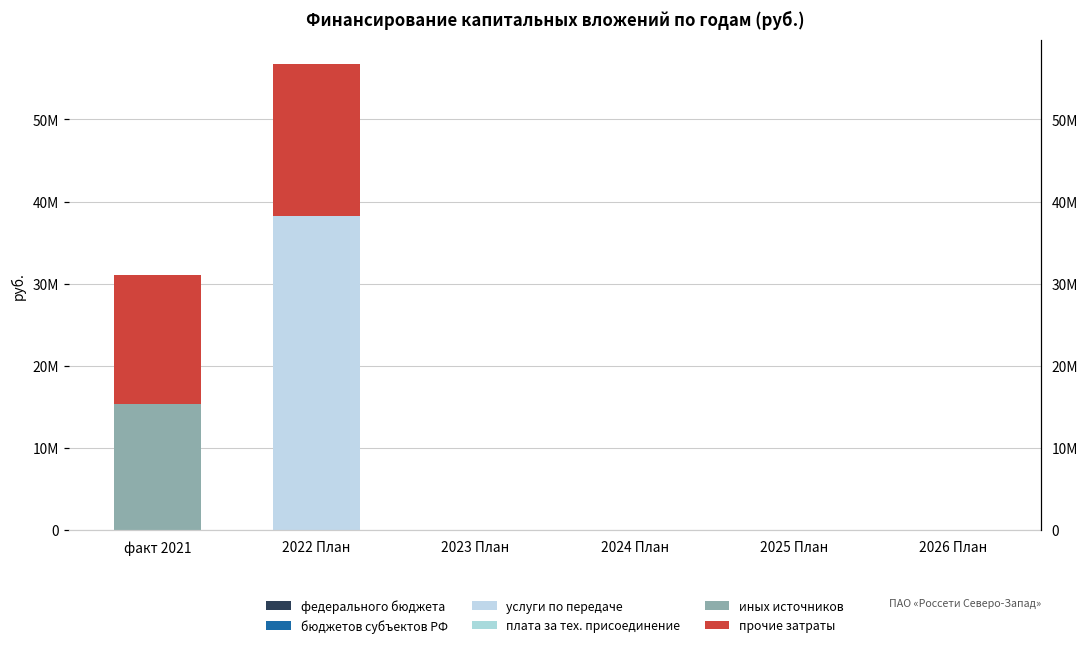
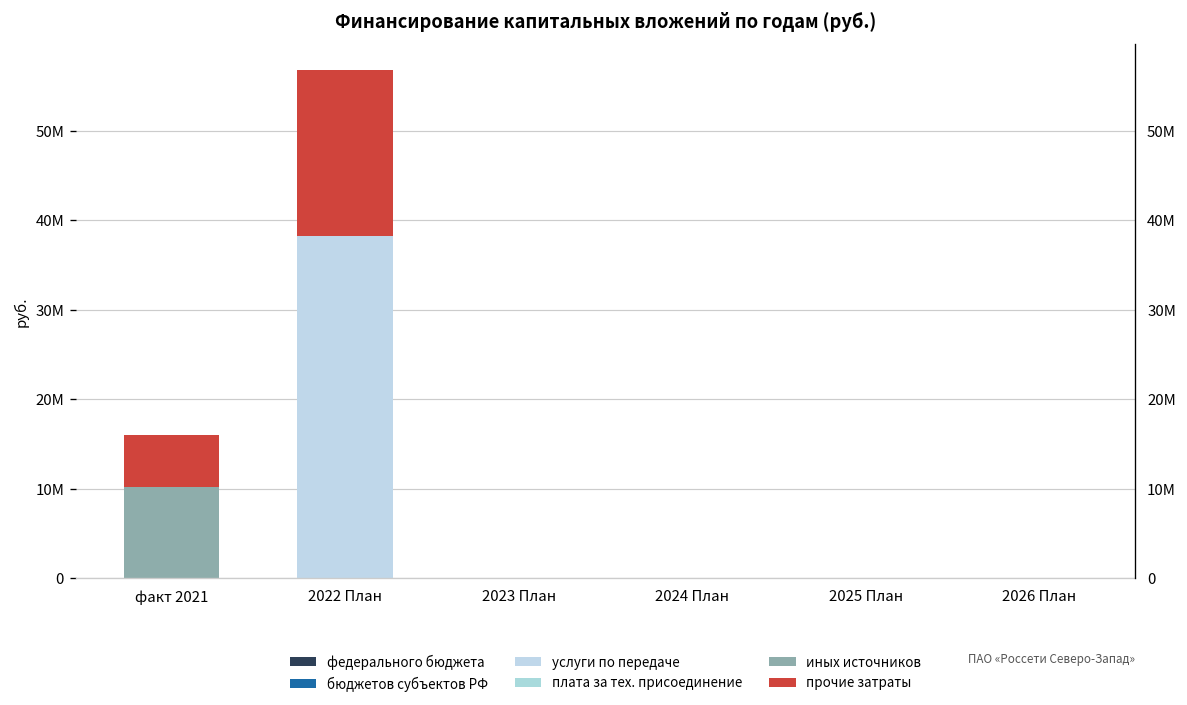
  {
    "бюджетов субъектов РФ": {
      "факт 2021": 0,
      "2022 План": 0,
      "2023 План": 0,
      "2024 План": 0,
      "2025 План": 0,
      "2026 План": 0
    },
    "плата за тех. присоединение": {
      "факт 2021": 0,
      "2022 План": 38000000,
      "2023 План": 0,
      "2024 План": 0,
      "2025 План": 0,
      "2026 План": 0
    },
    "иных источников": {
-     "факт 2021": 15000000
+     "факт 2021": 10000000
    },
    "прочие затраты": {
-     "факт 2021": 16000000,
+     "факт 2021": 6000000,
      "2022 План": 19000000,
      "2023 План": 0,
      "2024 План": 0,
      "2025 План": 0,
      "2026 План": 0
    }
  }
